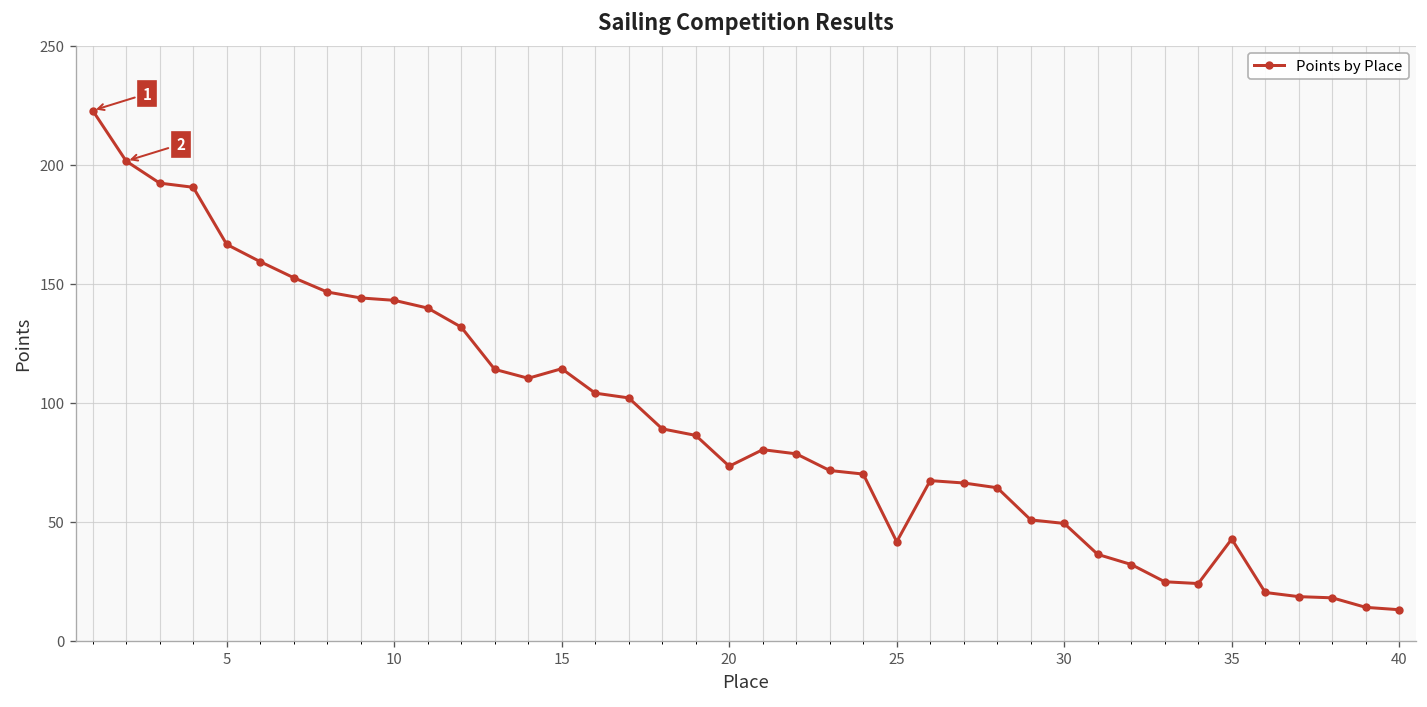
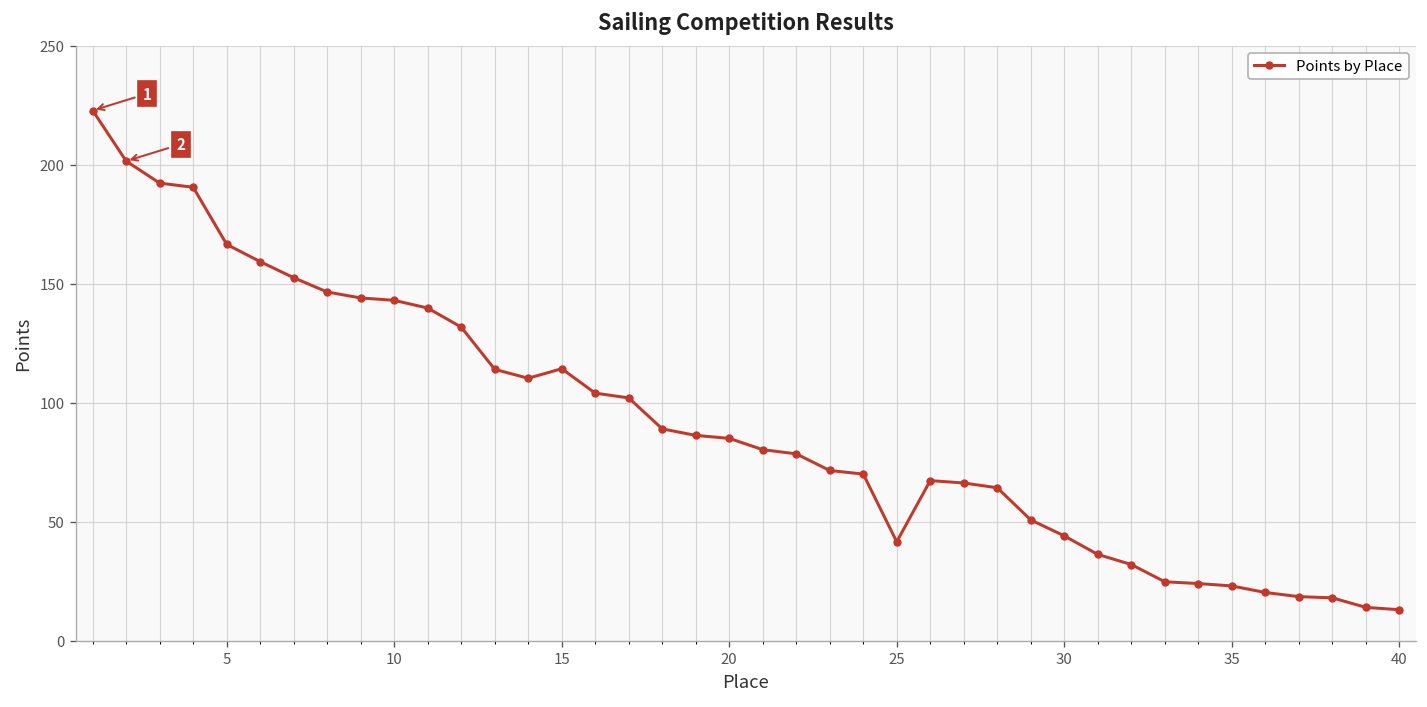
  {
    "5": 167,
    "10": 143,
    "15": 114,
-   "20": 73,
+   "20": 85,
    "25": 42,
-   "30": 49,
-   "35": 43,
+   "30": 44,
+   "35": 23,
    "40": 13
  }
